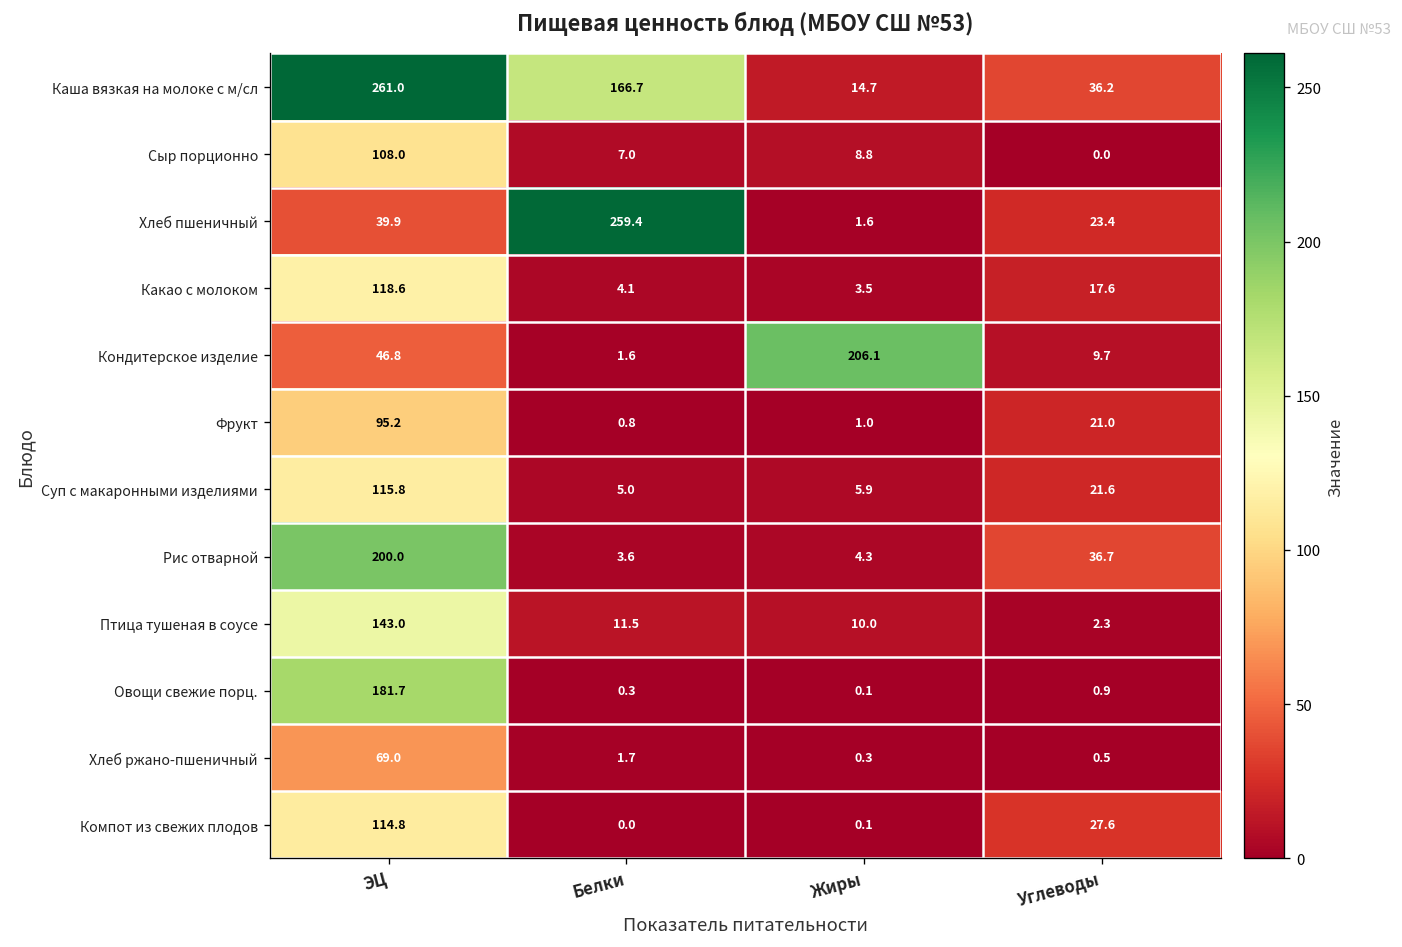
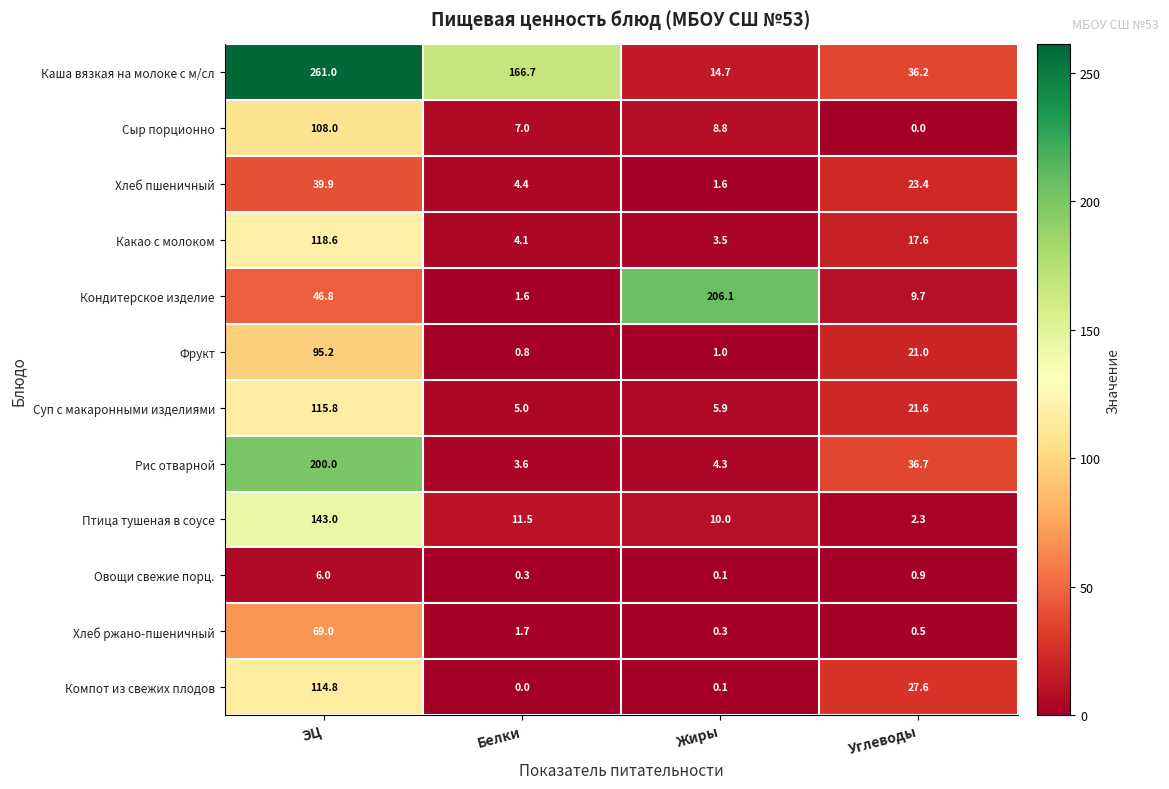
  {
    "Каша вязкая на молоке с м/сл": {
      "ЭЦ": 261.0,
      "Белки": 166.7,
      "Жиры": 14.7,
      "Углеводы": 36.2
    },
    "Сыр порционно": {
      "ЭЦ": 108.0,
      "Белки": 7.0,
      "Жиры": 8.8,
      "Углеводы": 0.0
    },
    "Хлеб пшеничный": {
      "ЭЦ": 39.9,
-     "Белки": 259.4,
+     "Белки": 4.4,
      "Жиры": 1.6,
      "Углеводы": 23.4
    },
    "Какао с молоком": {
      "ЭЦ": 118.6,
      "Белки": 4.1,
      "Жиры": 3.5,
      "Углеводы": 17.6
    },
    "Кондитерское изделие": {
      "ЭЦ": 46.8,
      "Белки": 1.6,
      "Жиры": 206.1,
      "Углеводы": 9.7
    },
    "Фрукт": {
      "ЭЦ": 95.2,
      "Белки": 0.8,
      "Жиры": 1.0,
      "Углеводы": 21.0
    },
    "Суп с макаронными изделиями": {
      "ЭЦ": 115.8,
      "Белки": 5.0,
      "Жиры": 5.9,
      "Углеводы": 21.6
    },
    "Рис отварной": {
      "ЭЦ": 200.0,
      "Белки": 3.6,
      "Жиры": 4.3,
      "Углеводы": 36.7
    },
    "Птица тушеная в соусе": {
      "ЭЦ": 143.0,
      "Белки": 11.5,
      "Жиры": 10.0,
      "Углеводы": 2.3
    },
    "Овощи свежие порц.": {
-     "ЭЦ": 181.7,
+     "ЭЦ": 6.0,
      "Белки": 0.3,
      "Жиры": 0.1,
      "Углеводы": 0.9
    },
    "Хлеб ржано-пшеничный": {
      "ЭЦ": 69.0,
      "Белки": 1.7,
      "Жиры": 0.3,
      "Углеводы": 0.5
    },
    "Компот из свежих плодов": {
      "ЭЦ": 114.8,
      "Белки": 0.0,
      "Жиры": 0.1,
      "Углеводы": 27.6
    }
  }
